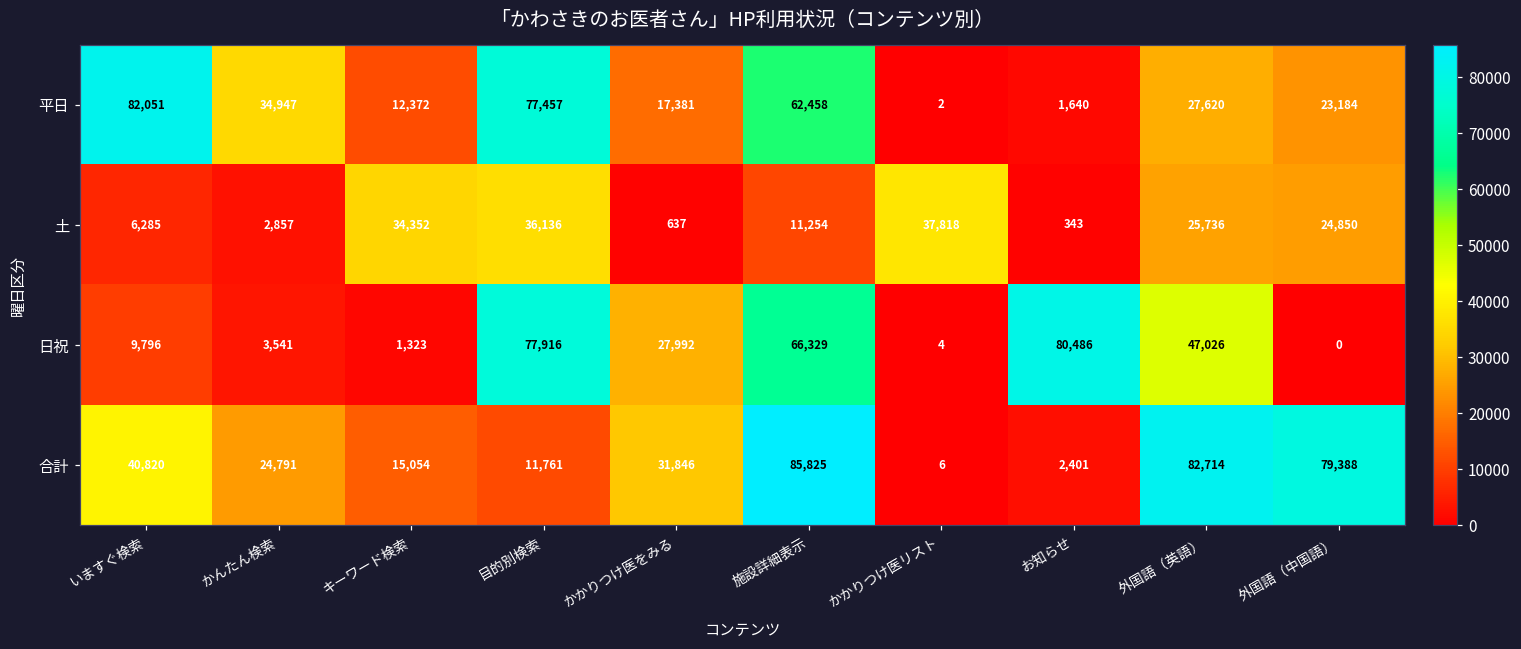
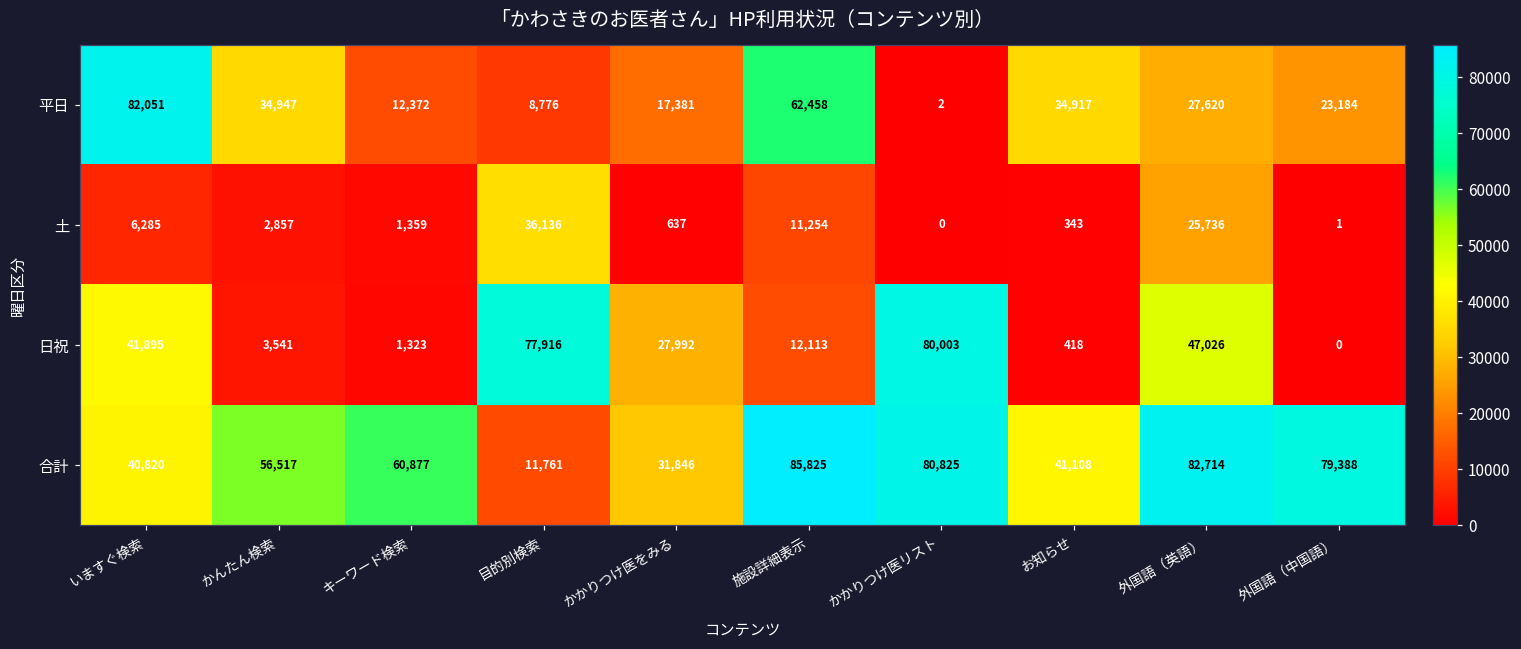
  {
    "平日": {
      "いますぐ検索": "82,051",
      "かんたん検索": "34,947",
      "キーワード検索": "12,372",
-     "目的別検索": "77,457",
+     "目的別検索": "8,776",
      "かかりつけ医をみる": "17,381",
      "施設詳細表示": "62,458",
      "かかりつけ医リスト": "2",
-     "お知らせ": "1,640",
+     "お知らせ": "34,917",
      "外国語（英語）": "27,620",
      "外国語（中国語）": "23,184"
    },
    "土": {
      "いますぐ検索": "6,285",
      "かんたん検索": "2,857",
-     "キーワード検索": "34,352",
+     "キーワード検索": "1,359",
      "目的別検索": "36,136",
      "かかりつけ医をみる": "637",
      "施設詳細表示": "11,254",
-     "かかりつけ医リスト": "37,818",
+     "かかりつけ医リスト": "0",
      "お知らせ": "343",
      "外国語（英語）": "25,736",
-     "外国語（中国語）": "24,850"
+     "外国語（中国語）": "1"
    },
    "日祝": {
-     "いますぐ検索": "9,796",
+     "いますぐ検索": "41,895",
      "かんたん検索": "3,541",
      "キーワード検索": "1,323",
      "目的別検索": "77,916",
      "かかりつけ医をみる": "27,992",
-     "施設詳細表示": "66,329",
-     "かかりつけ医リスト": "4",
-     "お知らせ": "80,486",
+     "施設詳細表示": "12,113",
+     "かかりつけ医リスト": "80,003",
+     "お知らせ": "418",
      "外国語（英語）": "47,026",
      "外国語（中国語）": "0"
    },
    "合計": {
      "いますぐ検索": "40,820",
-     "かんたん検索": "24,791",
-     "キーワード検索": "15,054",
+     "かんたん検索": "56,517",
+     "キーワード検索": "60,877",
      "目的別検索": "11,761",
      "かかりつけ医をみる": "31,846",
      "施設詳細表示": "85,825",
-     "かかりつけ医リスト": "6",
-     "お知らせ": "2,401",
+     "かかりつけ医リスト": "80,825",
+     "お知らせ": "41,108",
      "外国語（英語）": "82,714",
      "外国語（中国語）": "79,388"
    }
  }
